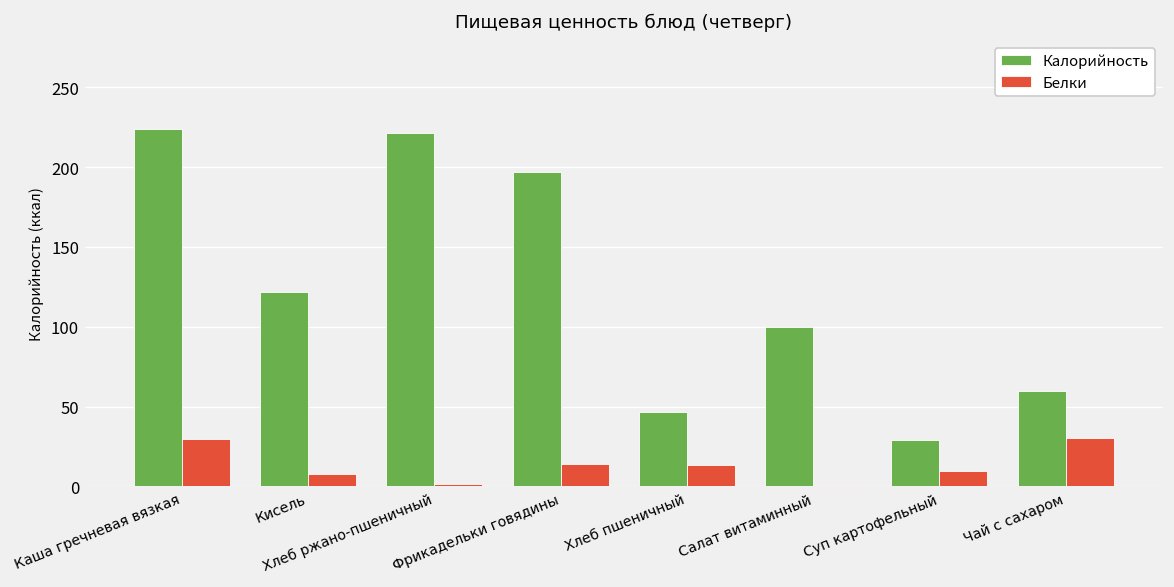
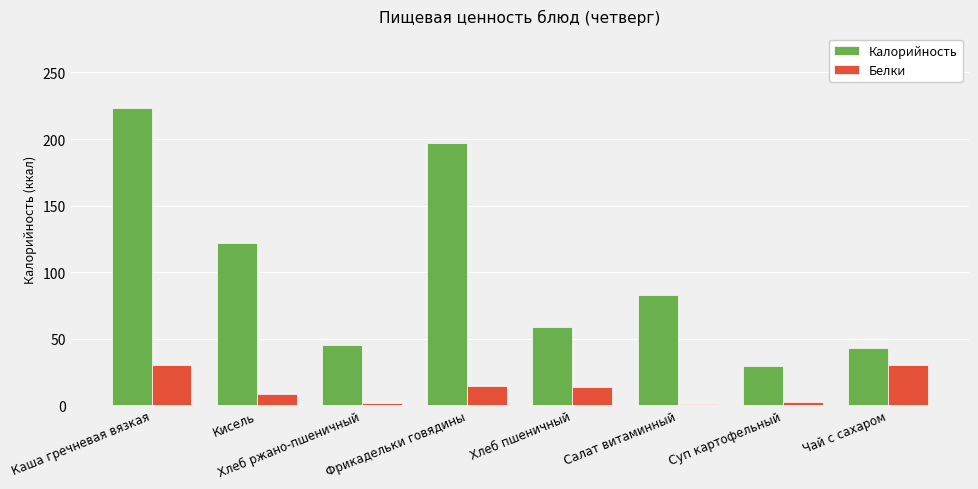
  {
    "Калорийность": {
      "Каша гречневая вязкая": 224,
      "Кисель": 122,
-     "Хлеб ржано-пшеничный": 221,
+     "Хлеб ржано-пшеничный": 45,
      "Фрикадельки говядины": 197,
-     "Хлеб пшеничный": 47,
-     "Салат витаминный": 100,
+     "Хлеб пшеничный": 59,
+     "Салат витаминный": 83,
      "Суп картофельный": 29,
-     "Чай с сахаром": 60
+     "Чай с сахаром": 43
    },
    "Белки": {
      "Каша гречневая вязкая": 30,
      "Кисель": 8,
      "Фрикадельки говядины": 14,
      "Хлеб пшеничный": 14,
-     "Суп картофельный": 9,
+     "Суп картофельный": 3,
      "Чай с сахаром": 30
    }
  }
